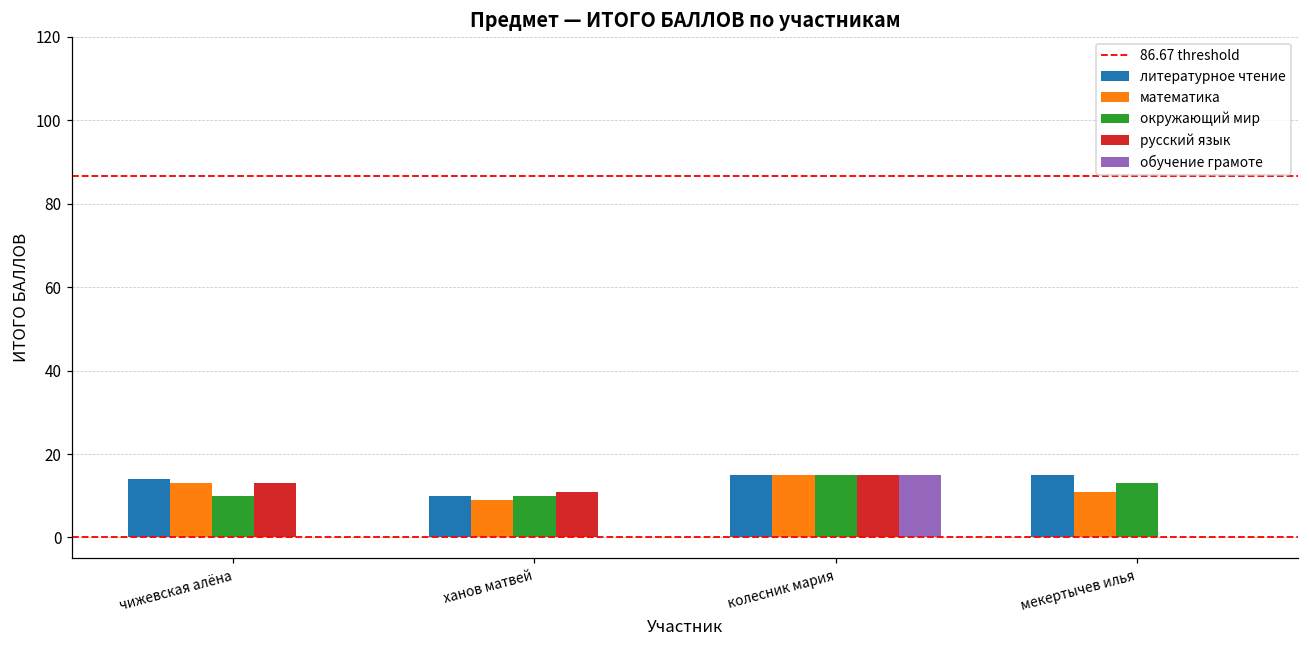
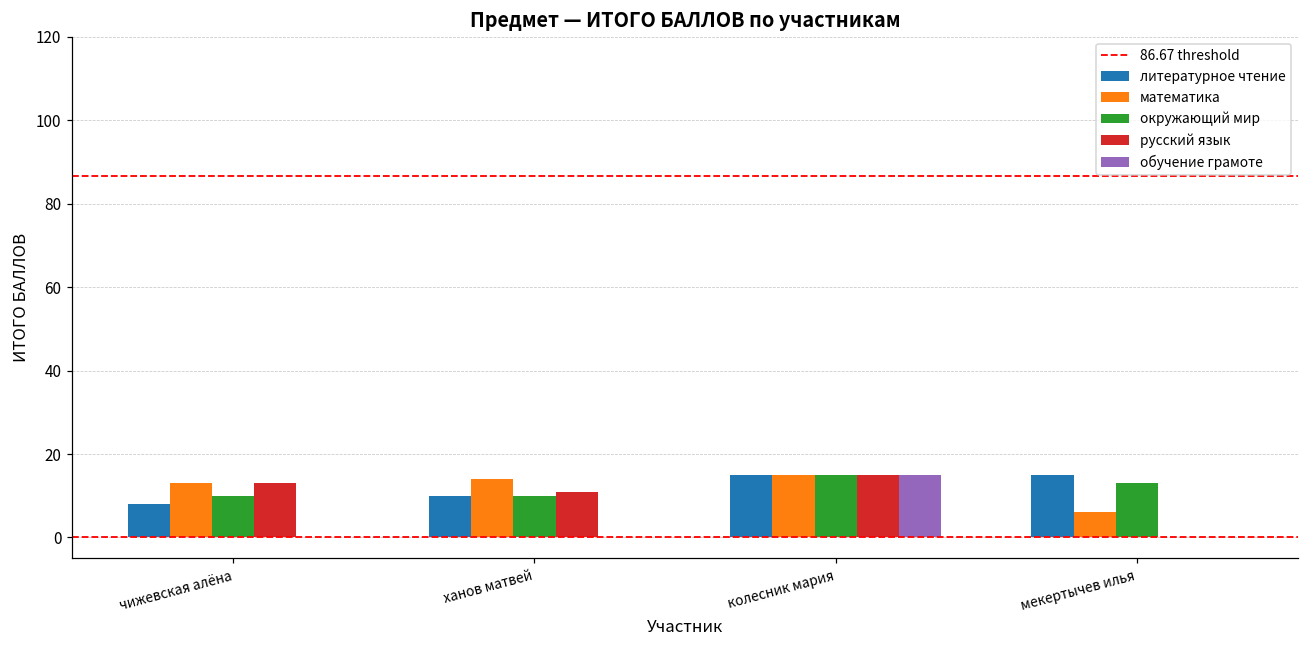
  {
    "литературное чтение": {
-     "чижевская алёна": 14,
+     "чижевская алёна": 8,
      "ханов матвей": 10,
      "колесник мария": 15,
      "мекертычев илья": 15
    },
    "математика": {
      "чижевская алёна": 13,
-     "ханов матвей": 9,
+     "ханов матвей": 14,
      "колесник мария": 15,
-     "мекертычев илья": 11
+     "мекертычев илья": 6
    },
    "окружающий мир": {
      "чижевская алёна": 10,
      "ханов матвей": 10,
      "колесник мария": 15,
      "мекертычев илья": 13
    },
    "русский язык": {
      "чижевская алёна": 13,
      "ханов матвей": 11,
      "колесник мария": 15,
      "мекертычев илья": 0
    },
    "обучение грамоте": {
      "чижевская алёна": 0,
      "ханов матвей": 0,
      "колесник мария": 15,
      "мекертычев илья": 0
    }
  }
